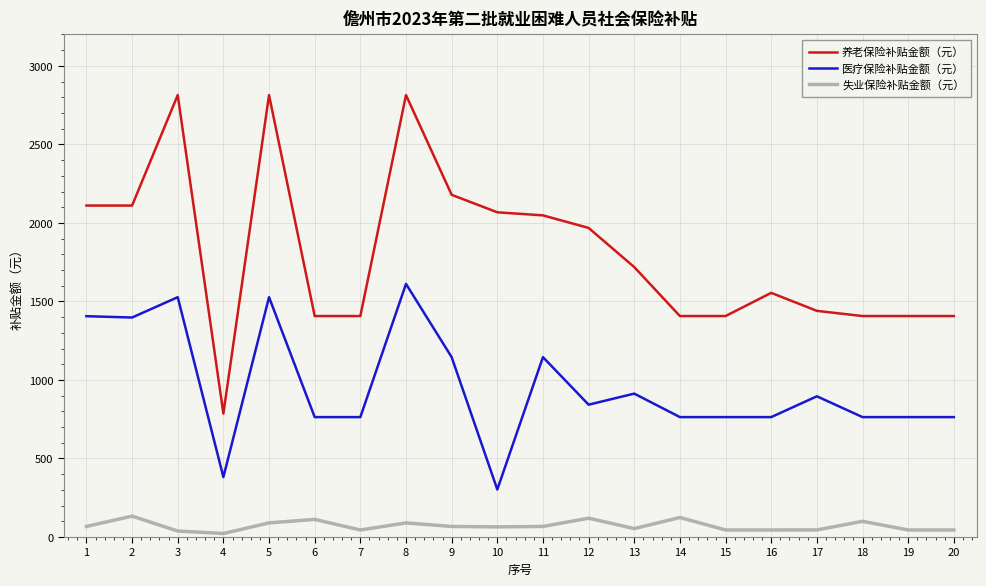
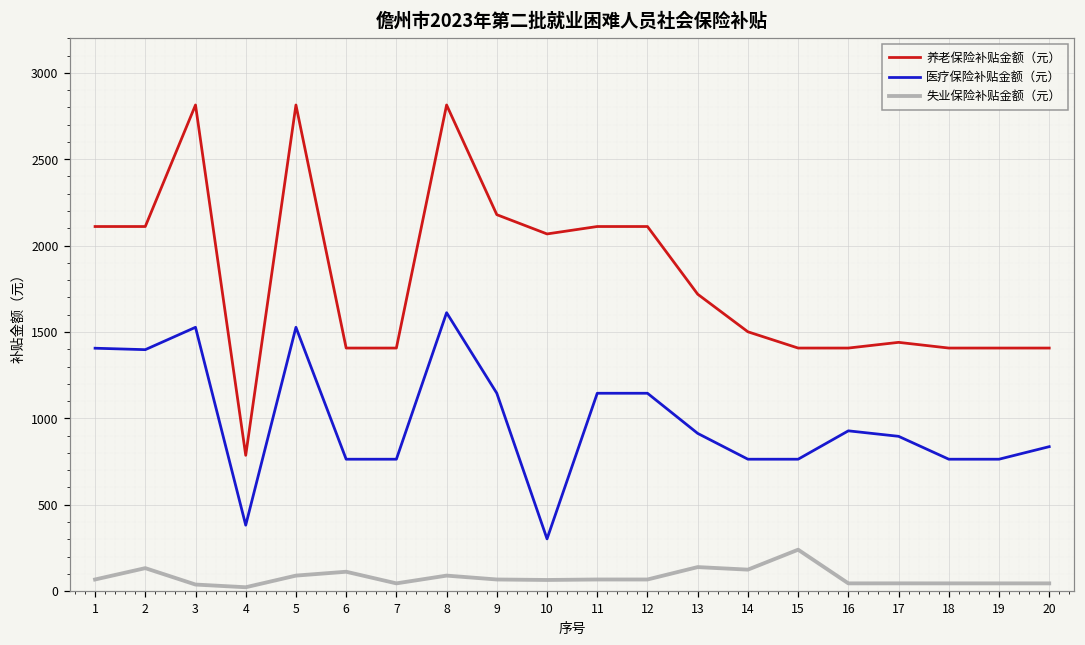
  {
    "养老保险补贴金额（元）": {
      "1": 2110,
      "2": 2110,
      "3": 2810,
      "4": 790,
      "5": 2810,
      "6": 1410,
      "7": 1410,
      "8": 2810,
      "9": 2180,
      "10": 2070,
-     "11": 2050,
-     "12": 1970,
+     "11": 2110,
+     "12": 2110,
      "13": 1720,
-     "14": 1410,
+     "14": 1500,
      "15": 1410,
-     "16": 1550,
+     "16": 1410,
      "17": 1440,
      "18": 1410,
      "19": 1410,
      "20": 1410
    },
    "医疗保险补贴金额（元）": {
      "1": 1410,
      "2": 1400,
      "3": 1530,
      "4": 380,
      "5": 1530,
      "6": 760,
      "7": 760,
      "8": 1610,
      "9": 1150,
      "10": 300,
      "11": 1150,
-     "12": 840,
+     "12": 1150,
      "13": 910,
      "14": 760,
      "15": 760,
-     "16": 760,
+     "16": 930,
      "17": 900,
      "18": 760,
      "19": 760,
-     "20": 760
+     "20": 840
    },
    "失业保险补贴金额（元）": {
      "1": 70,
      "2": 130,
      "3": 40,
      "4": 20,
      "5": 90,
      "6": 110,
      "7": 40,
      "8": 90,
      "9": 70,
      "10": 60,
      "11": 70,
-     "12": 120,
-     "13": 50,
+     "12": 70,
+     "13": 140,
      "14": 120,
-     "15": 40,
+     "15": 240,
      "16": 40,
      "17": 50,
-     "18": 100,
+     "18": 40,
      "19": 40,
      "20": 40
    }
  }
